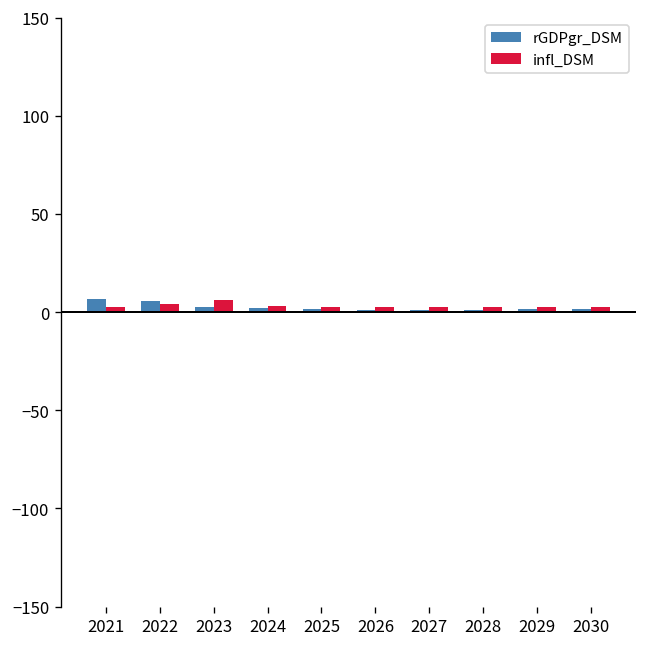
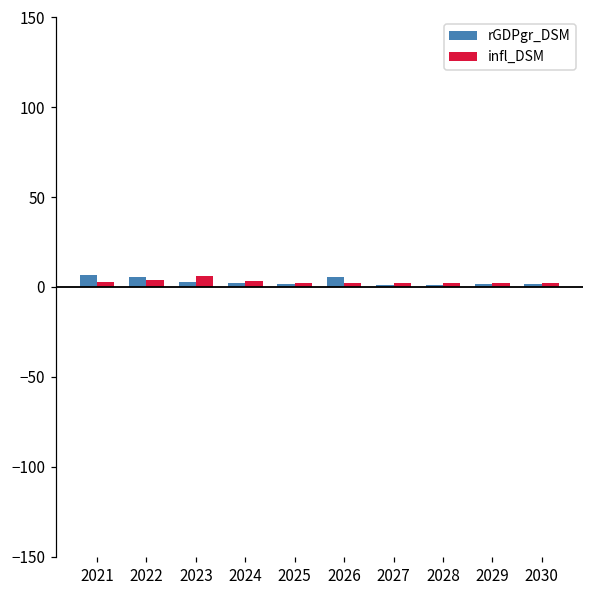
  {
    "rGDPgr_DSM": {
      "2021": 6,
      "2022": 6,
      "2023": 3,
      "2024": 2,
-     "2026": 1,
+     "2026": 6,
      "2029": 2,
      "2030": 2
    },
    "infl_DSM": {
      "2021": 3,
      "2022": 4,
      "2023": 6,
      "2024": 3,
      "2025": 2,
      "2026": 2,
      "2027": 2,
      "2028": 2,
      "2029": 2,
      "2030": 2
    }
  }
